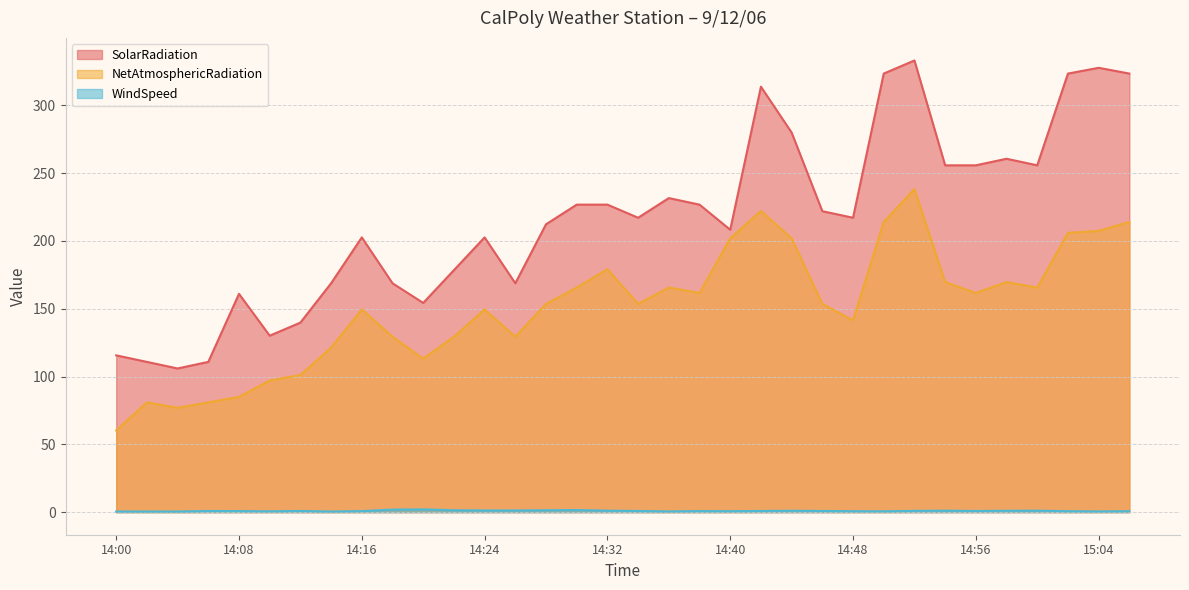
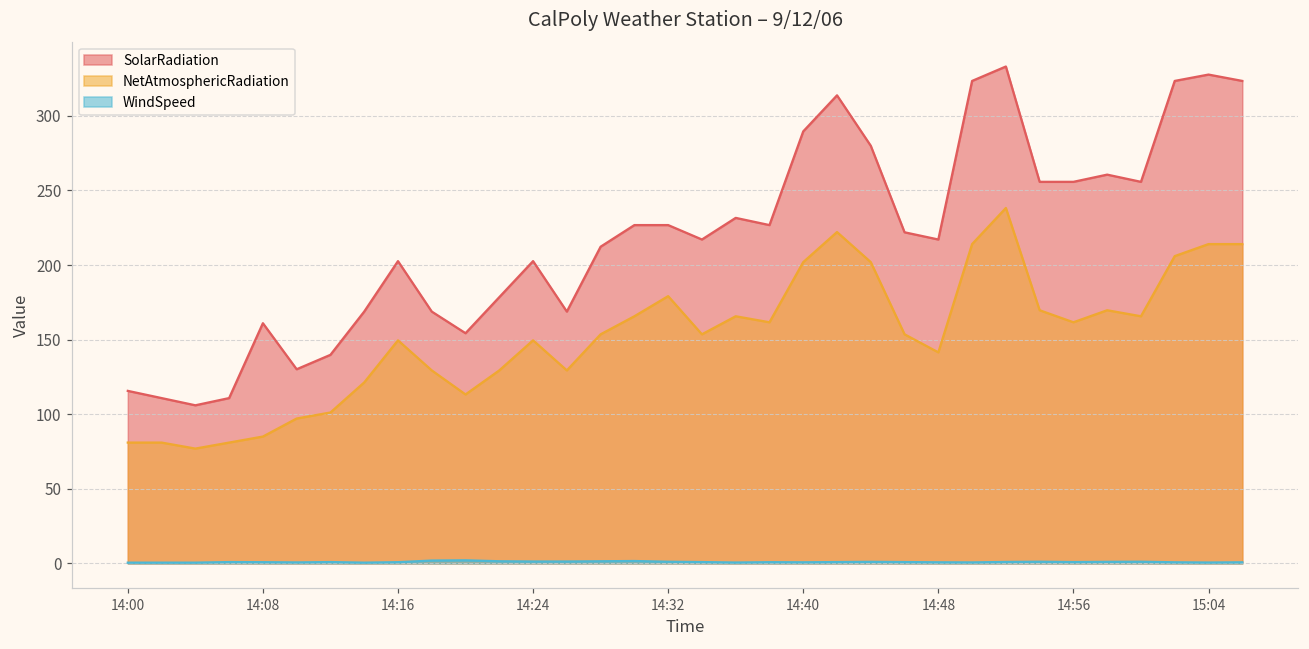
  {
    "SolarRadiation": {
      "14:00": 116,
      "14:08": 161,
      "14:16": 203,
      "14:24": 203,
      "14:32": 227,
-     "14:40": 208,
+     "14:40": 290,
      "14:48": 217,
      "14:56": 256,
      "15:04": 328
    },
    "NetAtmosphericRadiation": {
-     "14:00": 60,
+     "14:00": 81,
      "14:08": 85,
      "14:16": 150,
      "14:24": 150,
      "14:32": 179,
      "14:40": 202,
      "14:48": 141,
      "14:56": 162,
-     "15:04": 207
+     "15:04": 214
    },
    "WindSpeed": {
      "14:00": 0,
      "14:08": 1,
      "14:16": 1,
      "14:24": 1,
      "14:32": 1,
      "14:40": 1,
      "14:48": 1,
      "14:56": 1,
      "15:04": 1
    }
  }
